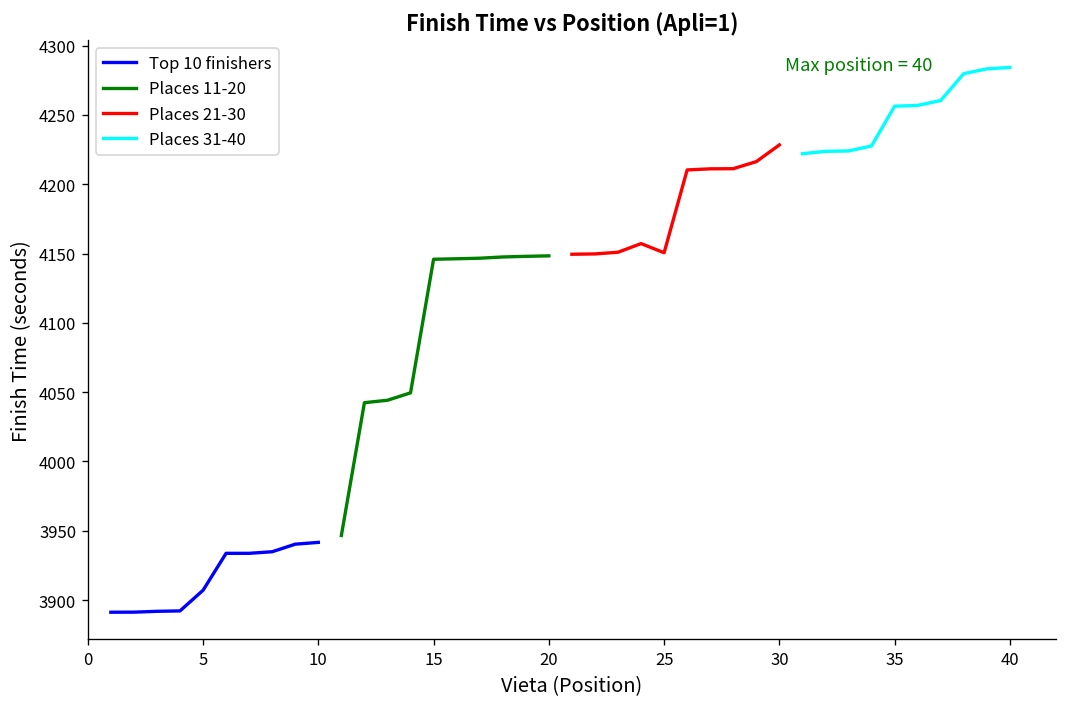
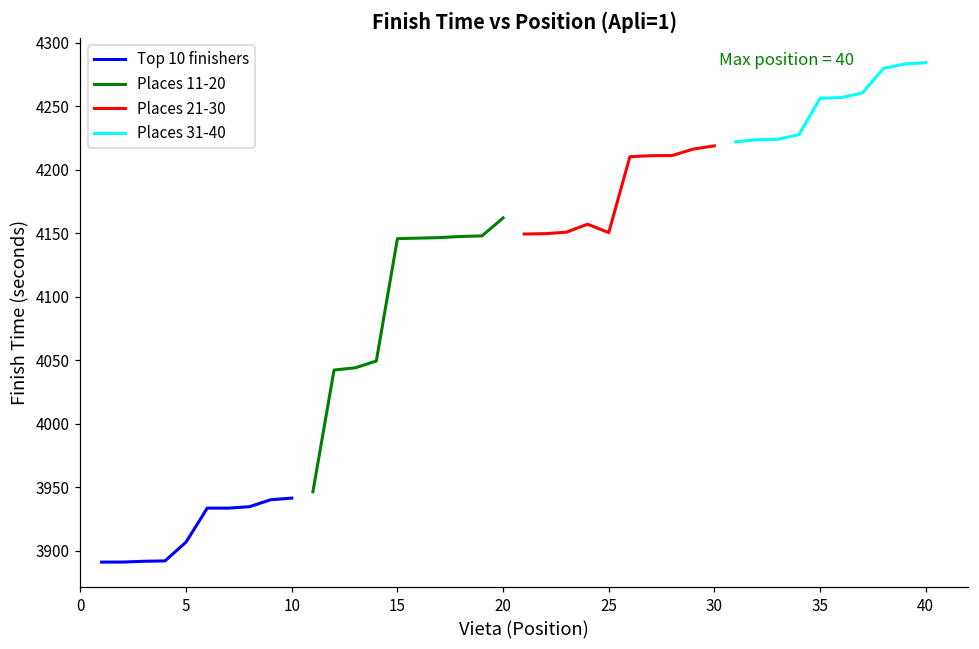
  {
    "Top 10 finishers": {
      "5": 3907,
      "10": 3942
    },
    "Places 11-20": {
      "15": 4146,
-     "20": 4148
+     "20": 4162
    },
    "Places 21-30": {
      "25": 4151,
-     "30": 4228
+     "30": 4219
    },
    "Places 31-40": {
      "35": 4256,
      "40": 4284
    }
  }
